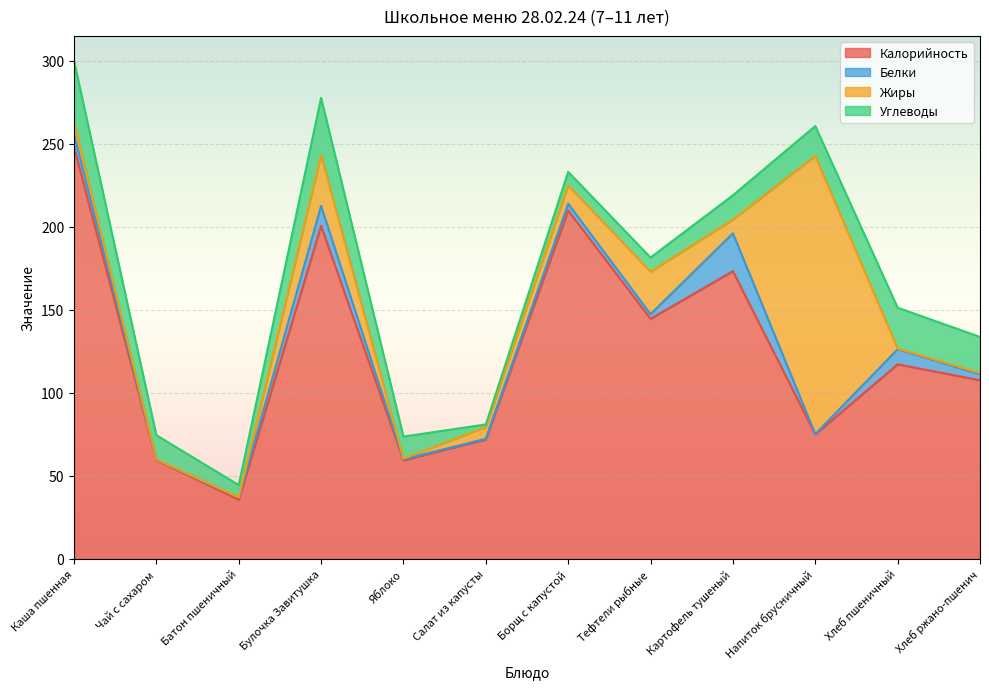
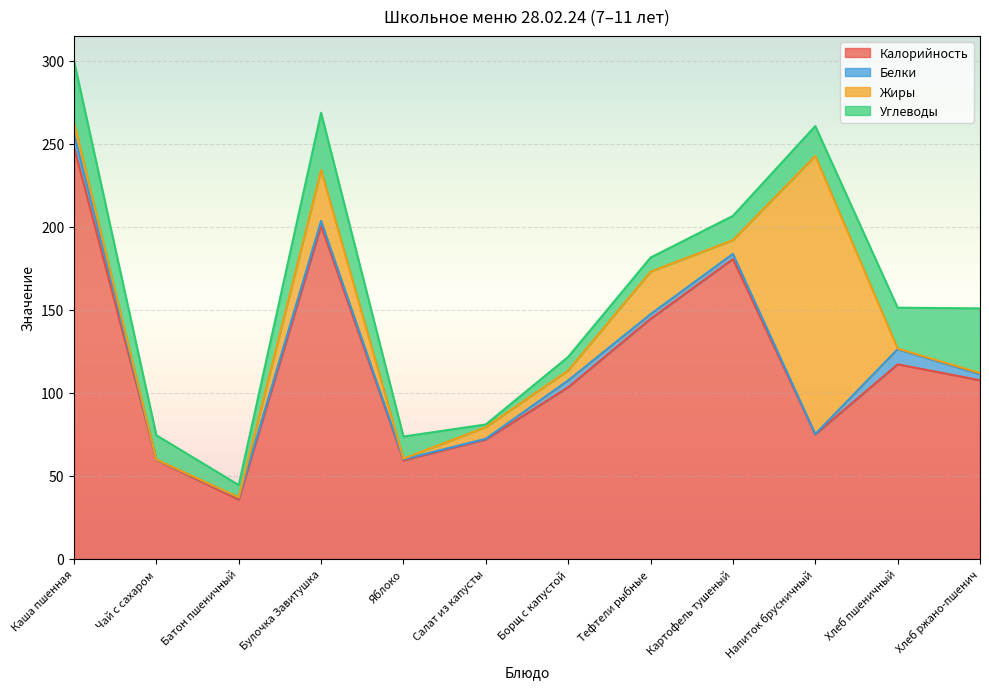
  {
    "Калорийность": {
      "Каша пшенная": 248,
      "Булочка Завитушка": 201,
-     "Борщ с капустой": 210,
+     "Борщ с капустой": 103,
      "Тефтели рыбные": 145,
-     "Картофель тушеный": 173,
+     "Картофель тушеный": 181,
      "Хлеб пшеничный": 117,
      "Хлеб ржано-пшенич": 108
    },
    "Белки": {
      "Каша пшенная": 8,
-     "Булочка Завитушка": 12,
+     "Булочка Завитушка": 3,
      "Борщ с капустой": 4,
      "Тефтели рыбные": 3,
-     "Картофель тушеный": 23
+     "Картофель тушеный": 3
    },
    "Жиры": {
      "Каша пшенная": 7,
      "Булочка Завитушка": 31,
      "Салат из капусты": 7,
-     "Борщ с капустой": 11,
+     "Борщ с капустой": 6,
      "Тефтели рыбные": 26,
      "Картофель тушеный": 8,
      "Напиток брусничный": 168
    },
    "Углеводы": {
      "Каша пшенная": 37,
      "Чай с сахаром": 15,
      "Батон пшеничный": 7,
      "Булочка Завитушка": 35,
      "Яблоко": 13,
      "Салат из капусты": 2,
      "Борщ с капустой": 8,
      "Тефтели рыбные": 9,
      "Картофель тушеный": 15,
      "Напиток брусничный": 18,
      "Хлеб пшеничный": 25,
-     "Хлеб ржано-пшенич": 22
+     "Хлеб ржано-пшенич": 39
    }
  }
